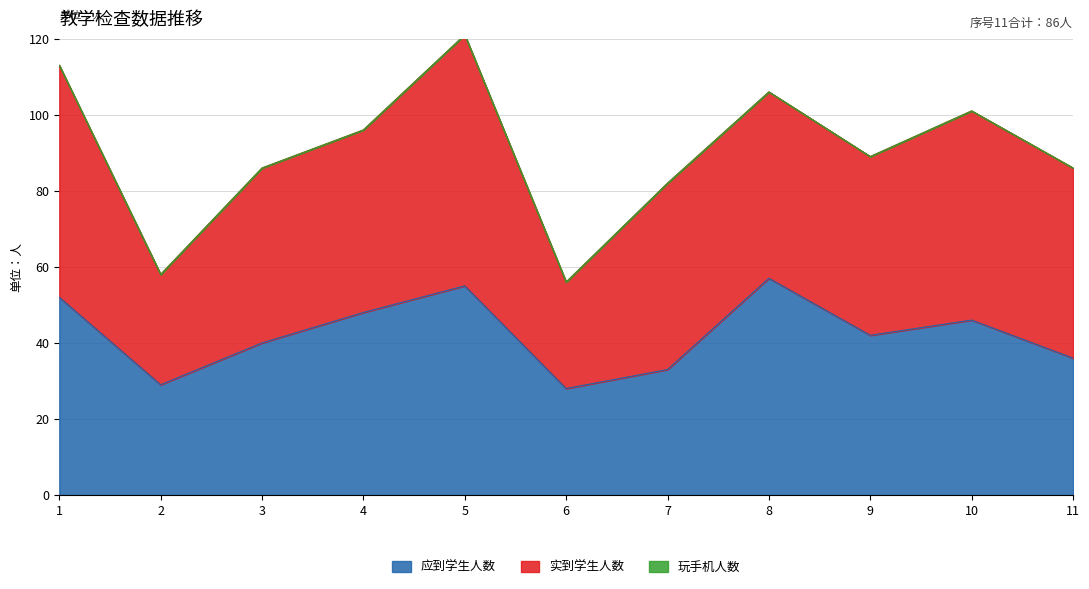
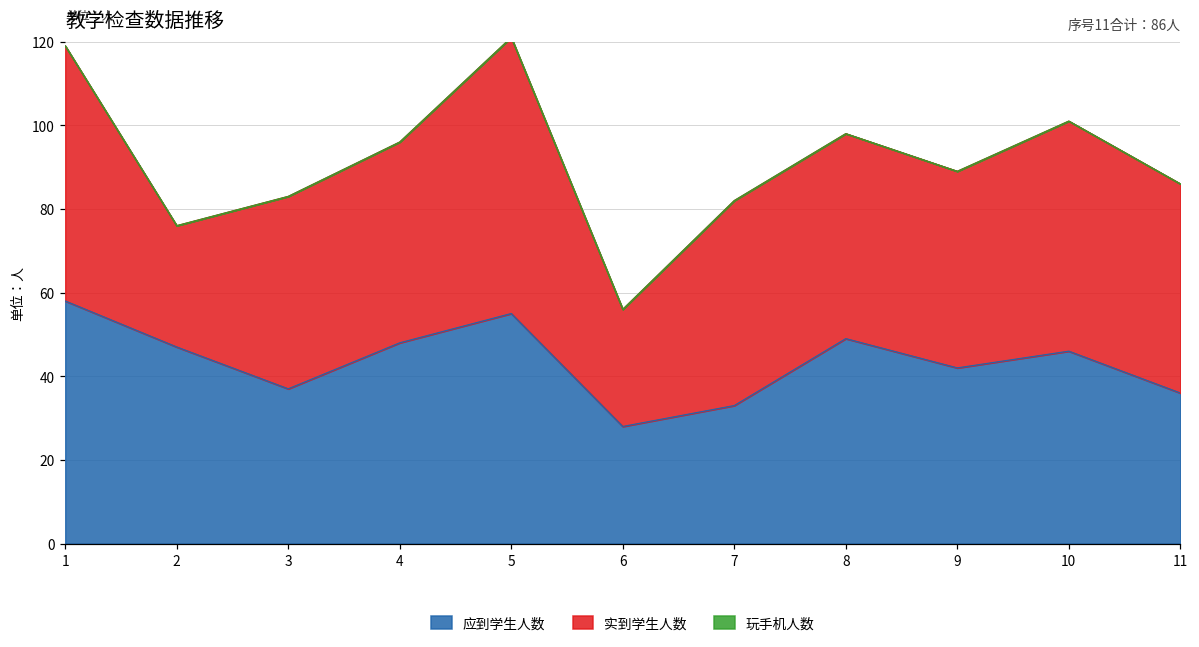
  {
    "应到学生人数": {
-     "1": 52,
-     "2": 29,
-     "3": 40,
+     "1": 58,
+     "2": 47,
+     "3": 37,
      "4": 48,
      "5": 55,
      "6": 28,
      "7": 33,
-     "8": 57,
+     "8": 49,
      "9": 42,
      "10": 46,
      "11": 36
    }
  }
